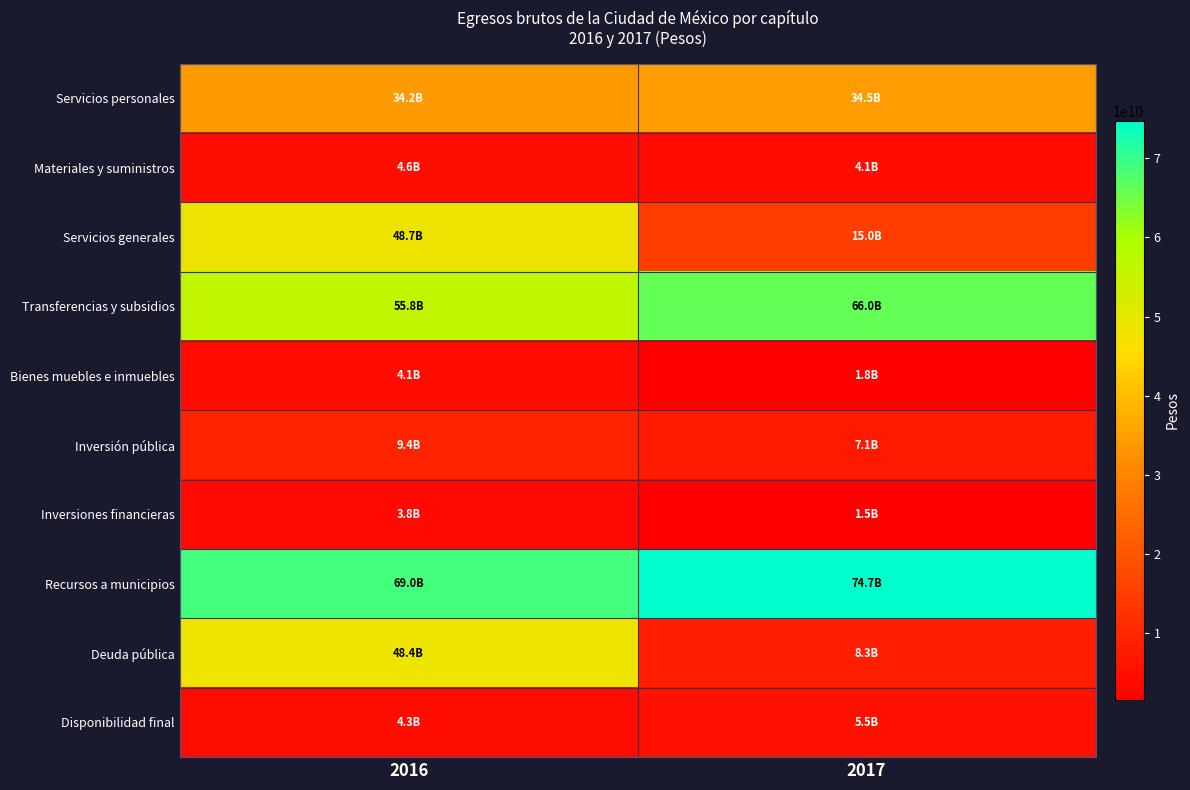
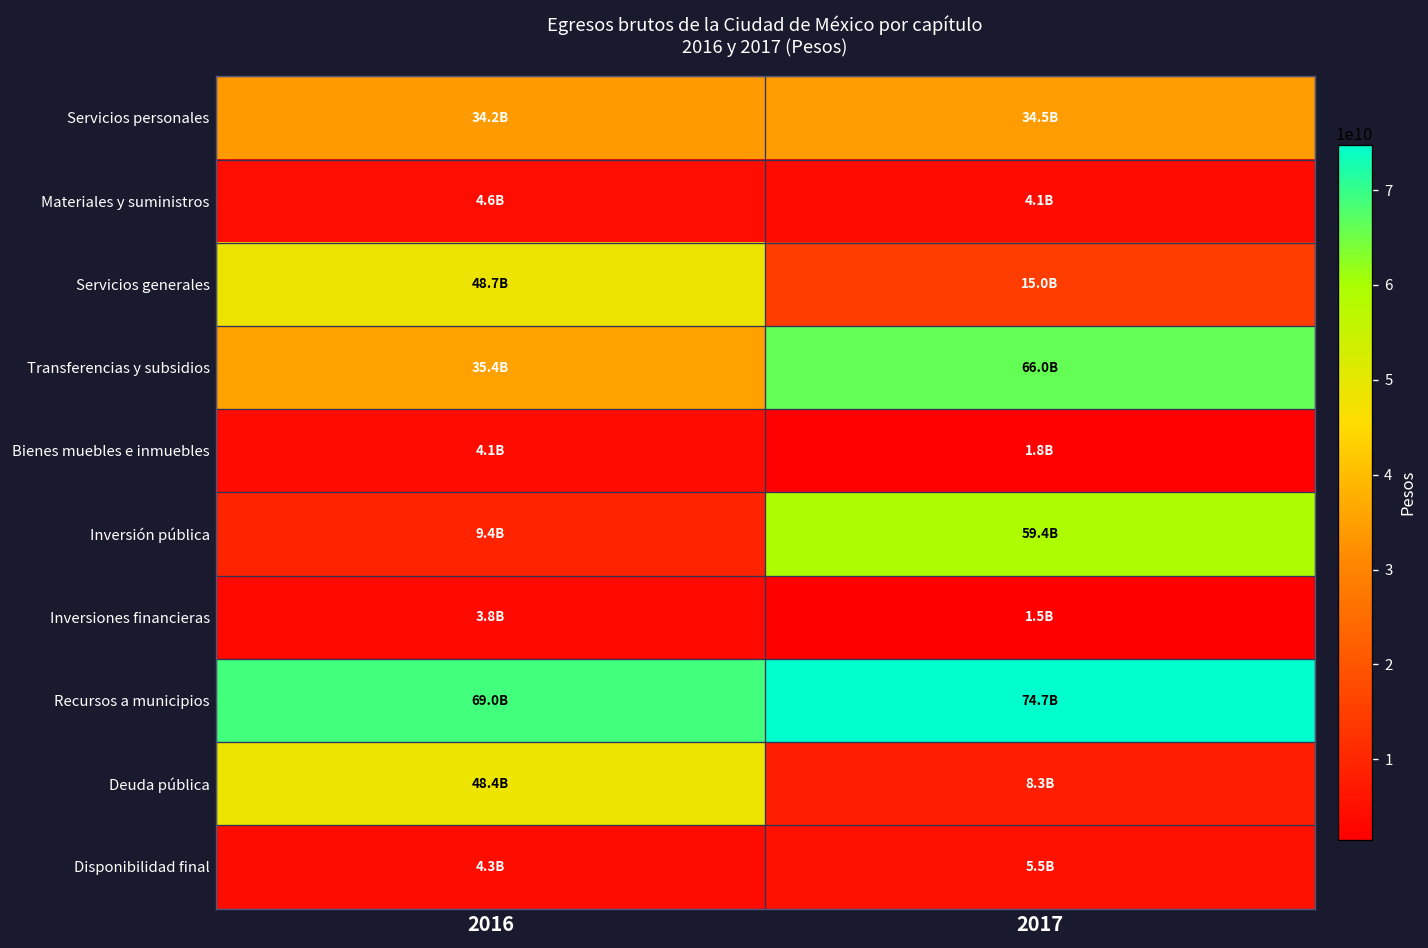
  {
    "Servicios personales": {
      "2016": "34.2B",
      "2017": "34.5B"
    },
    "Materiales y suministros": {
      "2016": "4.6B",
      "2017": "4.1B"
    },
    "Servicios generales": {
      "2016": "48.7B",
      "2017": "15.0B"
    },
    "Transferencias y subsidios": {
-     "2016": "55.8B",
+     "2016": "35.4B",
      "2017": "66.0B"
    },
    "Bienes muebles e inmuebles": {
      "2016": "4.1B",
      "2017": "1.8B"
    },
    "Inversión pública": {
      "2016": "9.4B",
-     "2017": "7.1B"
+     "2017": "59.4B"
    },
    "Inversiones financieras": {
      "2016": "3.8B",
      "2017": "1.5B"
    },
    "Recursos a municipios": {
      "2016": "69.0B",
      "2017": "74.7B"
    },
    "Deuda pública": {
      "2016": "48.4B",
      "2017": "8.3B"
    },
    "Disponibilidad final": {
      "2016": "4.3B",
      "2017": "5.5B"
    }
  }
